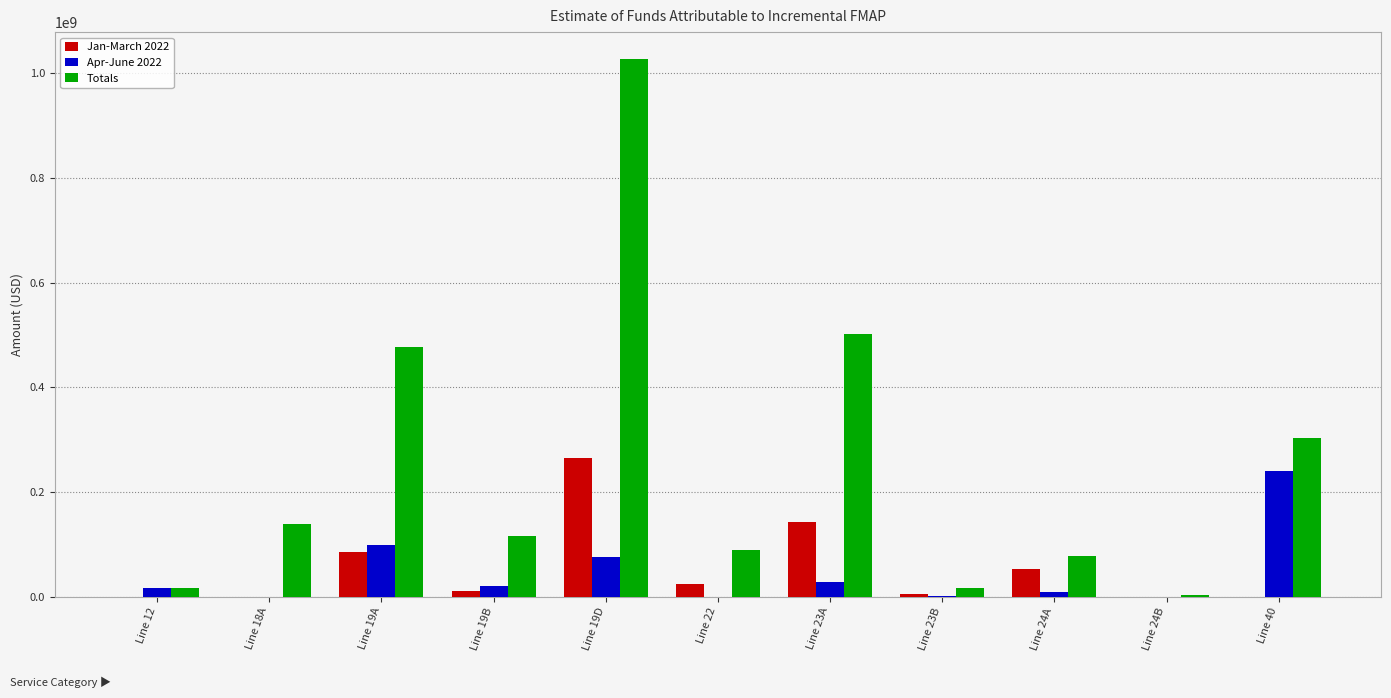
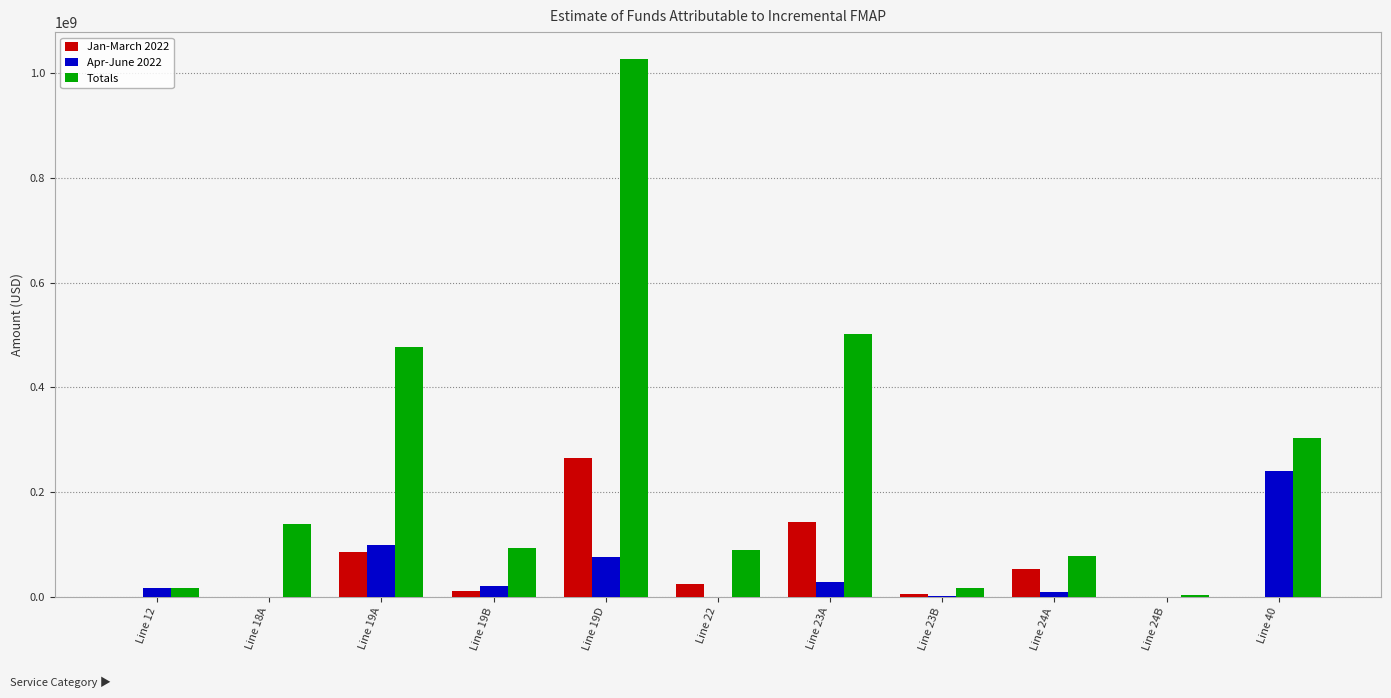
  {
    "Jan-March 2022": {
      "Line 12": 0,
      "Line 18A": 0,
      "Line 19A": 90000000,
      "Line 19B": 10000000,
      "Line 19D": 270000000,
      "Line 22": 20000000,
      "Line 23A": 140000000,
      "Line 23B": 10000000,
      "Line 24A": 50000000
    },
    "Apr-June 2022": {
      "Line 12": 20000000,
      "Line 18A": 0,
      "Line 19A": 100000000,
      "Line 19B": 20000000,
      "Line 19D": 80000000,
      "Line 23A": 30000000,
      "Line 24A": 10000000,
      "Line 40": 240000000
    },
    "Totals": {
      "Line 12": 20000000,
      "Line 18A": 140000000,
      "Line 19A": 480000000,
-     "Line 19B": 120000000,
+     "Line 19B": 90000000,
      "Line 19D": 1030000000,
      "Line 22": 90000000,
      "Line 23A": 500000000,
      "Line 23B": 20000000,
      "Line 24A": 80000000,
      "Line 40": 300000000
    }
  }
